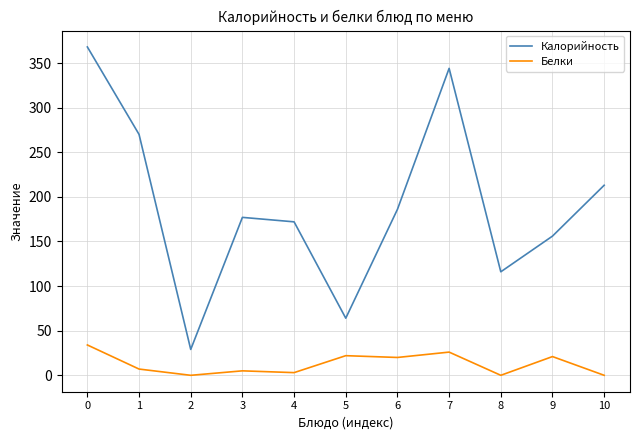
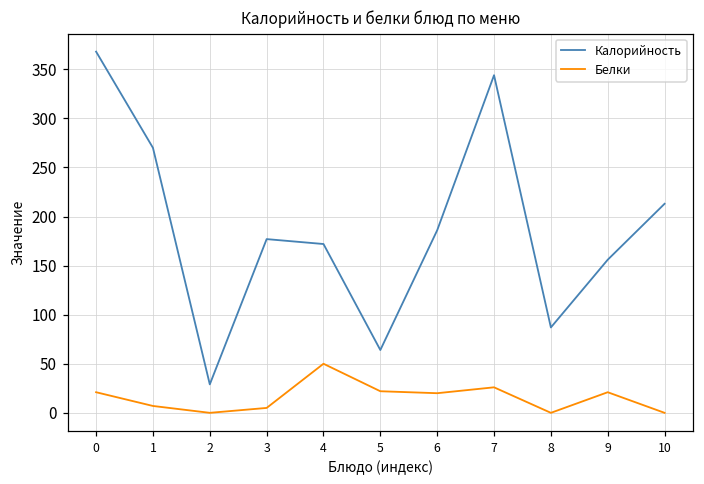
  {
    "Калорийность": {
      "0": 370,
      "1": 270,
      "2": 30,
      "3": 180,
      "4": 170,
      "5": 60,
      "6": 190,
      "7": 340,
-     "8": 120,
+     "8": 90,
      "9": 160,
      "10": 210
    },
    "Белки": {
-     "0": 30,
+     "0": 20,
      "1": 10,
      "2": 0,
      "3": 10,
-     "4": 0,
+     "4": 50,
      "5": 20,
      "6": 20,
      "7": 30,
      "8": 0,
      "9": 20,
      "10": 0
    }
  }
